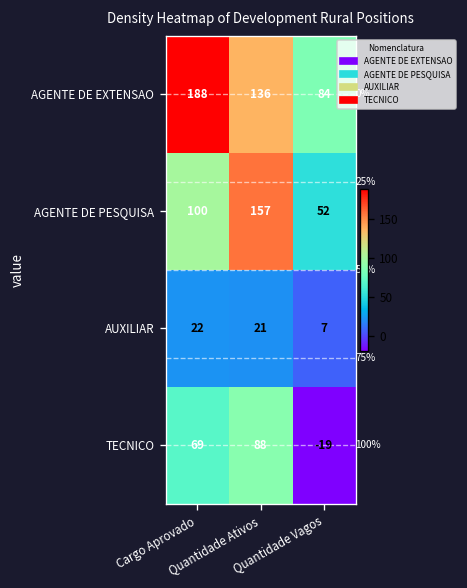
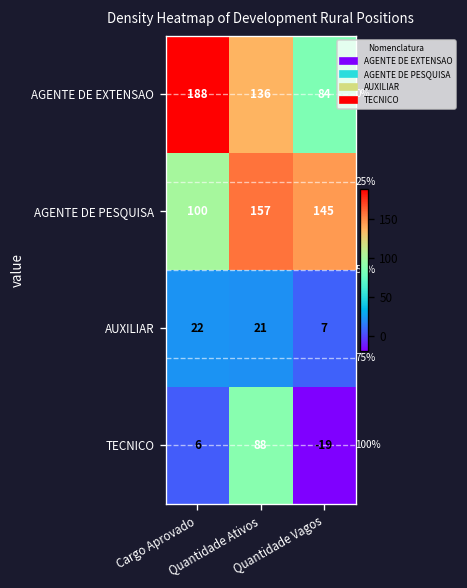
  {
    "AGENTE DE EXTENSAO": {
      "Cargo Aprovado": 188,
      "Quantidade Ativos": 136,
      "Quantidade Vagos": 84
    },
    "AGENTE DE PESQUISA": {
      "Cargo Aprovado": 100,
      "Quantidade Ativos": 157,
-     "Quantidade Vagos": 52
+     "Quantidade Vagos": 145
    },
    "AUXILIAR": {
      "Cargo Aprovado": 22,
      "Quantidade Ativos": 21,
      "Quantidade Vagos": 7
    },
    "TECNICO": {
-     "Cargo Aprovado": 69,
+     "Cargo Aprovado": 6,
      "Quantidade Ativos": 88,
      "Quantidade Vagos": -19
    }
  }
